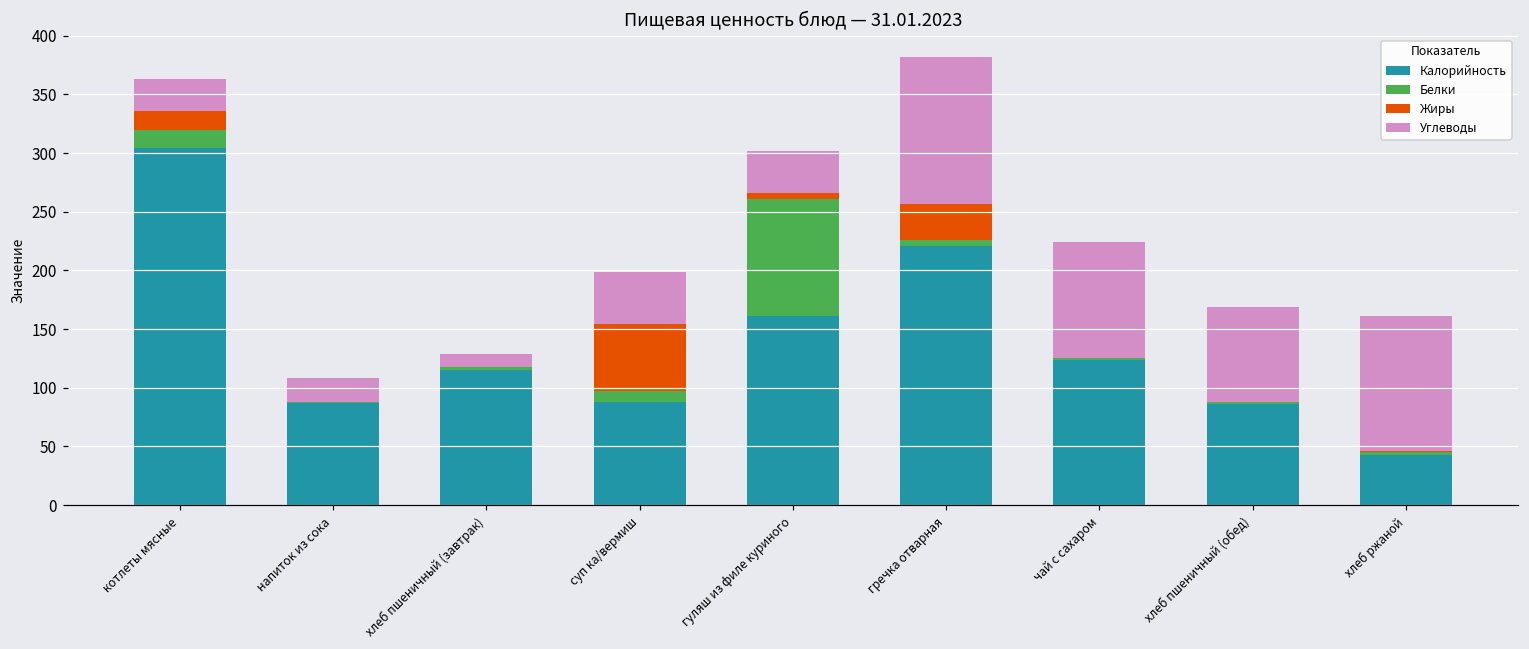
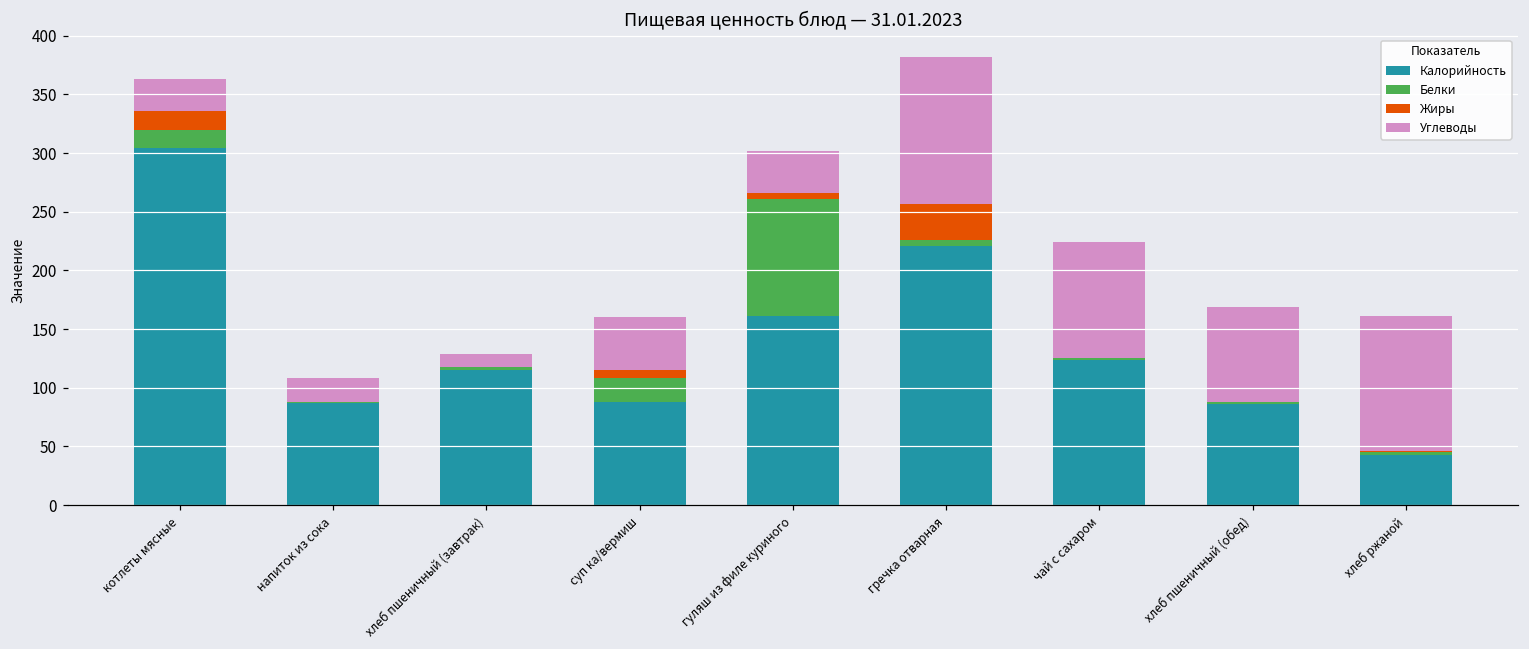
  {
    "Калорийность": {
      "котлеты мясные": 304,
      "напиток из сока": 87,
      "хлеб пшеничный (завтрак)": 115,
      "суп ка/вермиш": 88,
      "гуляш из филе куриного": 161,
      "гречка отварная": 221,
      "чай с сахаром": 124,
      "хлеб пшеничный (обед)": 86,
      "хлеб ржаной": 43
    },
    "Белки": {
      "котлеты мясные": 16,
      "хлеб пшеничный (завтрак)": 3,
-     "суп ка/вермиш": 9,
+     "суп ка/вермиш": 20,
      "гуляш из филе куриного": 100,
      "гречка отварная": 5
    },
    "Жиры": {
      "котлеты мясные": 16,
      "напиток из сока": 0,
      "хлеб пшеничный (завтрак)": 0,
-     "суп ка/вермиш": 57,
+     "суп ка/вермиш": 7,
      "гуляш из филе куриного": 5,
      "гречка отварная": 31,
      "чай с сахаром": 0,
      "хлеб пшеничный (обед)": 0
    },
    "Углеводы": {
      "котлеты мясные": 27,
      "напиток из сока": 20,
      "хлеб пшеничный (завтрак)": 11,
      "суп ка/вермиш": 45,
      "гуляш из филе куриного": 36,
      "гречка отварная": 125,
      "чай с сахаром": 99,
      "хлеб пшеничный (обед)": 81,
      "хлеб ржаной": 115
    }
  }
